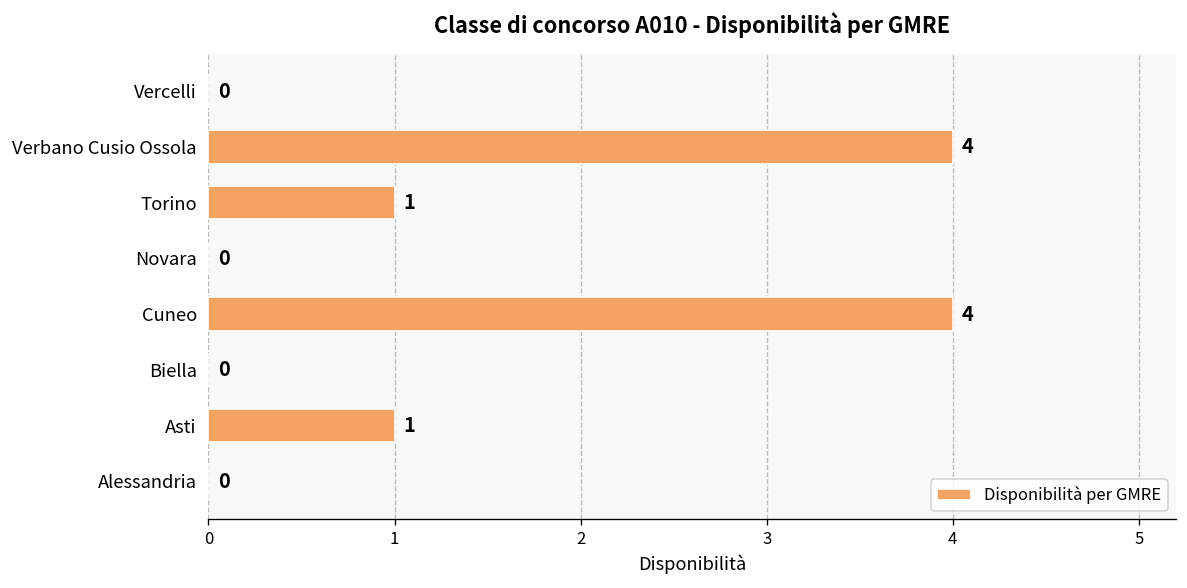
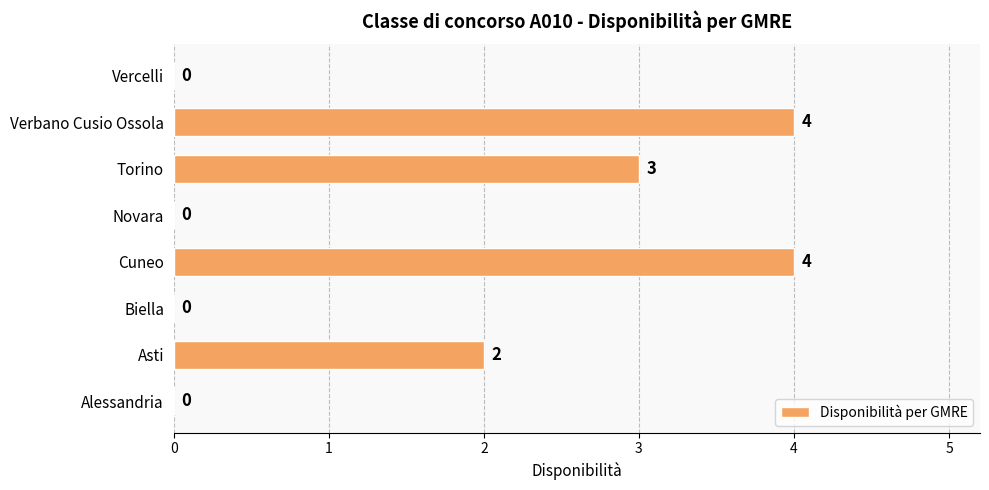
  {
    "Vercelli": 0,
    "Verbano Cusio Ossola": 4,
-   "Torino": 1,
+   "Torino": 3,
    "Novara": 0,
    "Cuneo": 4,
    "Biella": 0,
-   "Asti": 1,
+   "Asti": 2,
    "Alessandria": 0
  }
